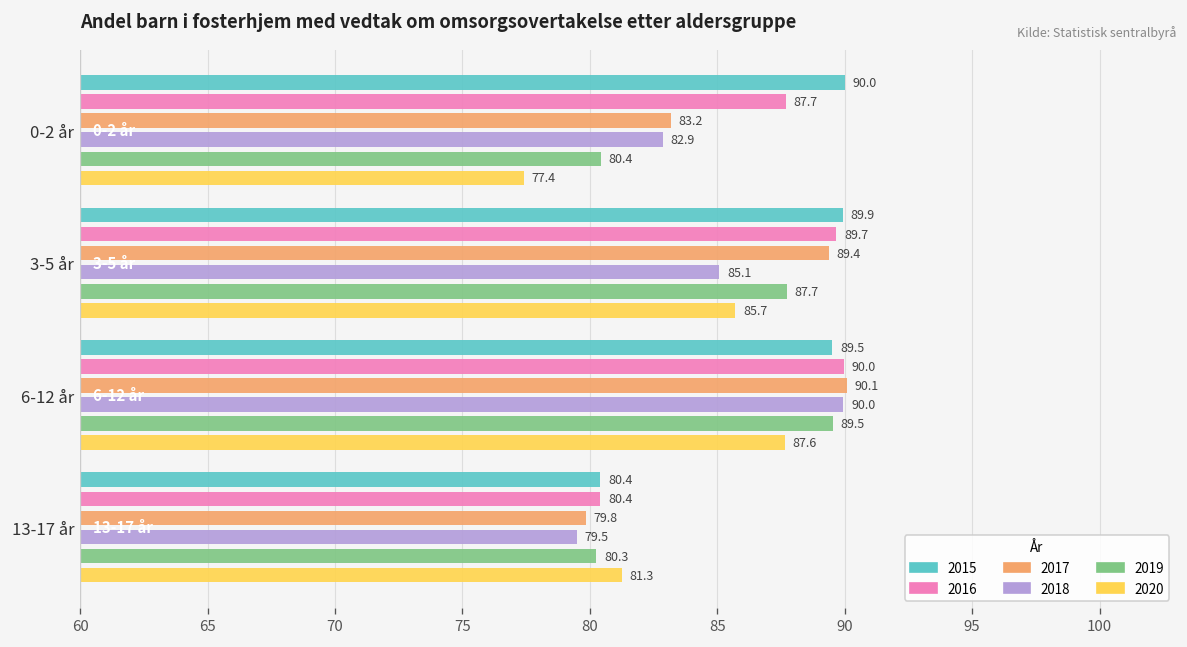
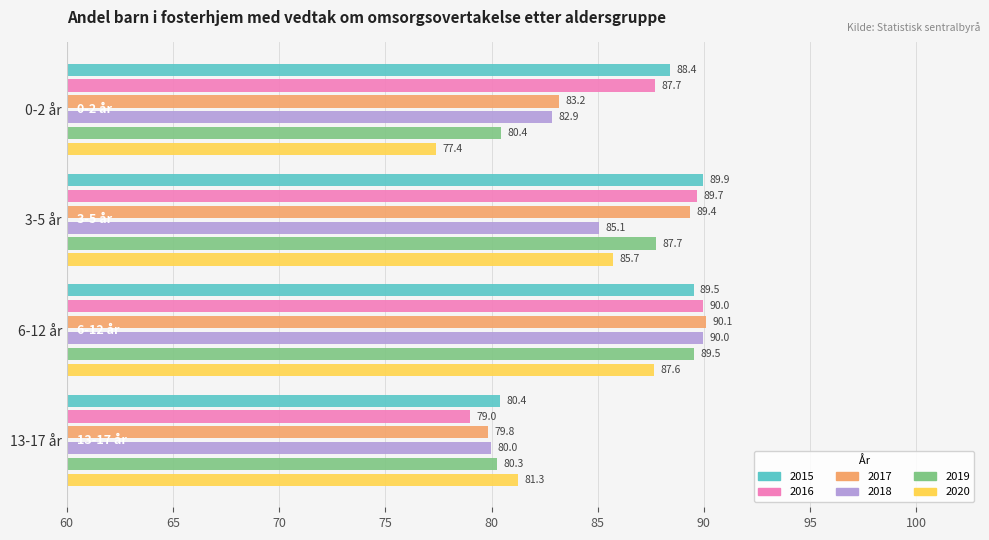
  {
    "2015": {
-     "0-2 år": 90.0,
+     "0-2 år": 88.4,
      "3-5 år": 89.9,
      "6-12 år": 89.5,
      "13-17 år": 80.4
    },
    "2016": {
      "0-2 år": 87.7,
      "3-5 år": 89.7,
      "6-12 år": 90.0,
-     "13-17 år": 80.4
+     "13-17 år": 79.0
    },
    "2018": {
      "0-2 år": 82.9,
      "3-5 år": 85.1,
      "6-12 år": 90.0,
-     "13-17 år": 79.5
+     "13-17 år": 80.0
    },
    "2019": {
      "0-2 år": 80.4,
      "3-5 år": 87.7,
      "6-12 år": 89.5,
      "13-17 år": 80.3
    }
  }
